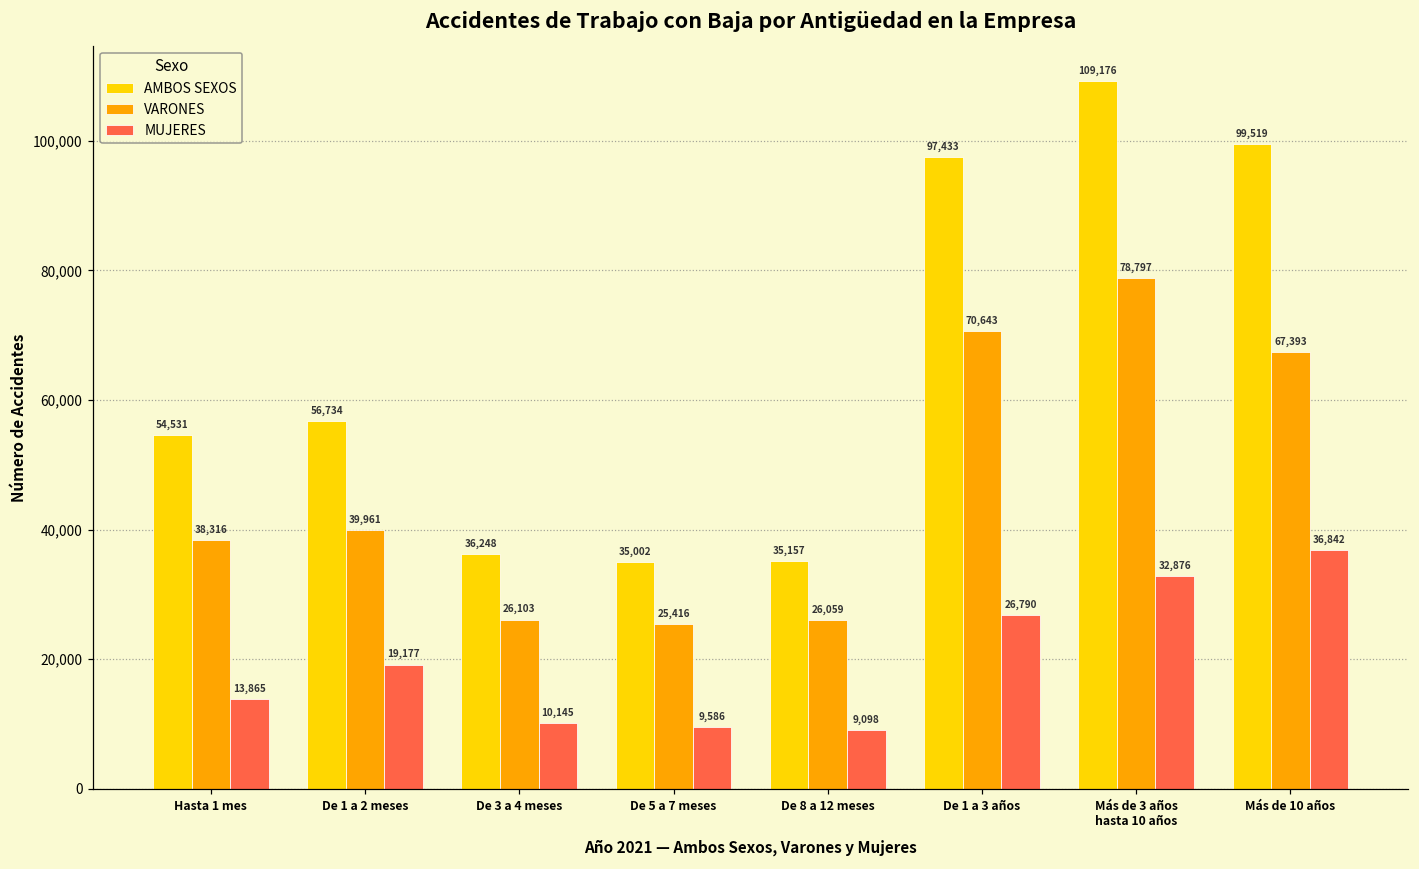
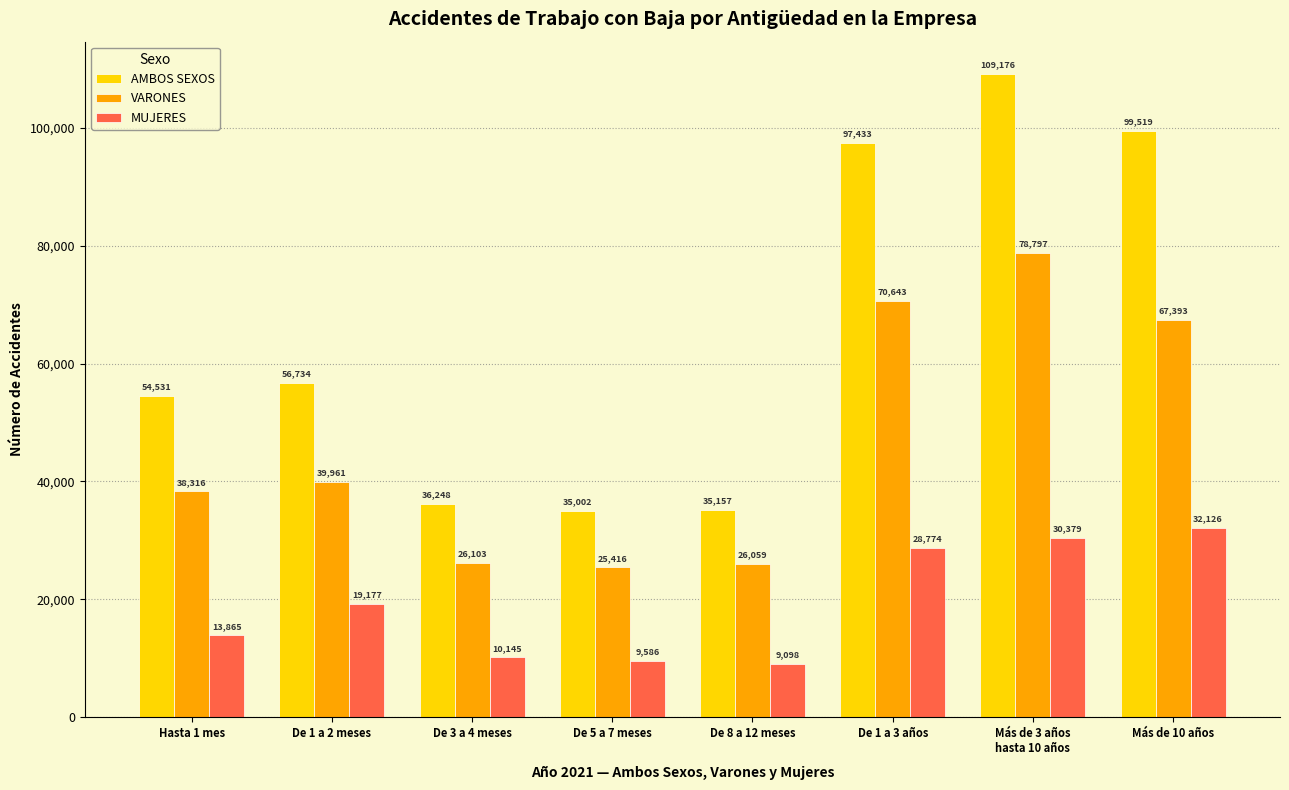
  {
    "MUJERES": {
      "Hasta 1 mes": "13,865",
      "De 1 a 2 meses": "19,177",
      "De 3 a 4 meses": "10,145",
      "De 5 a 7 meses": "9,586",
      "De 8 a 12 meses": "9,098",
-     "De 1 a 3 años": "26,790",
-     "Más de 3 años hasta 10 años": "32,876",
-     "Más de 10 años": "36,842"
+     "De 1 a 3 años": "28,774",
+     "Más de 3 años hasta 10 años": "30,379",
+     "Más de 10 años": "32,126"
    }
  }
